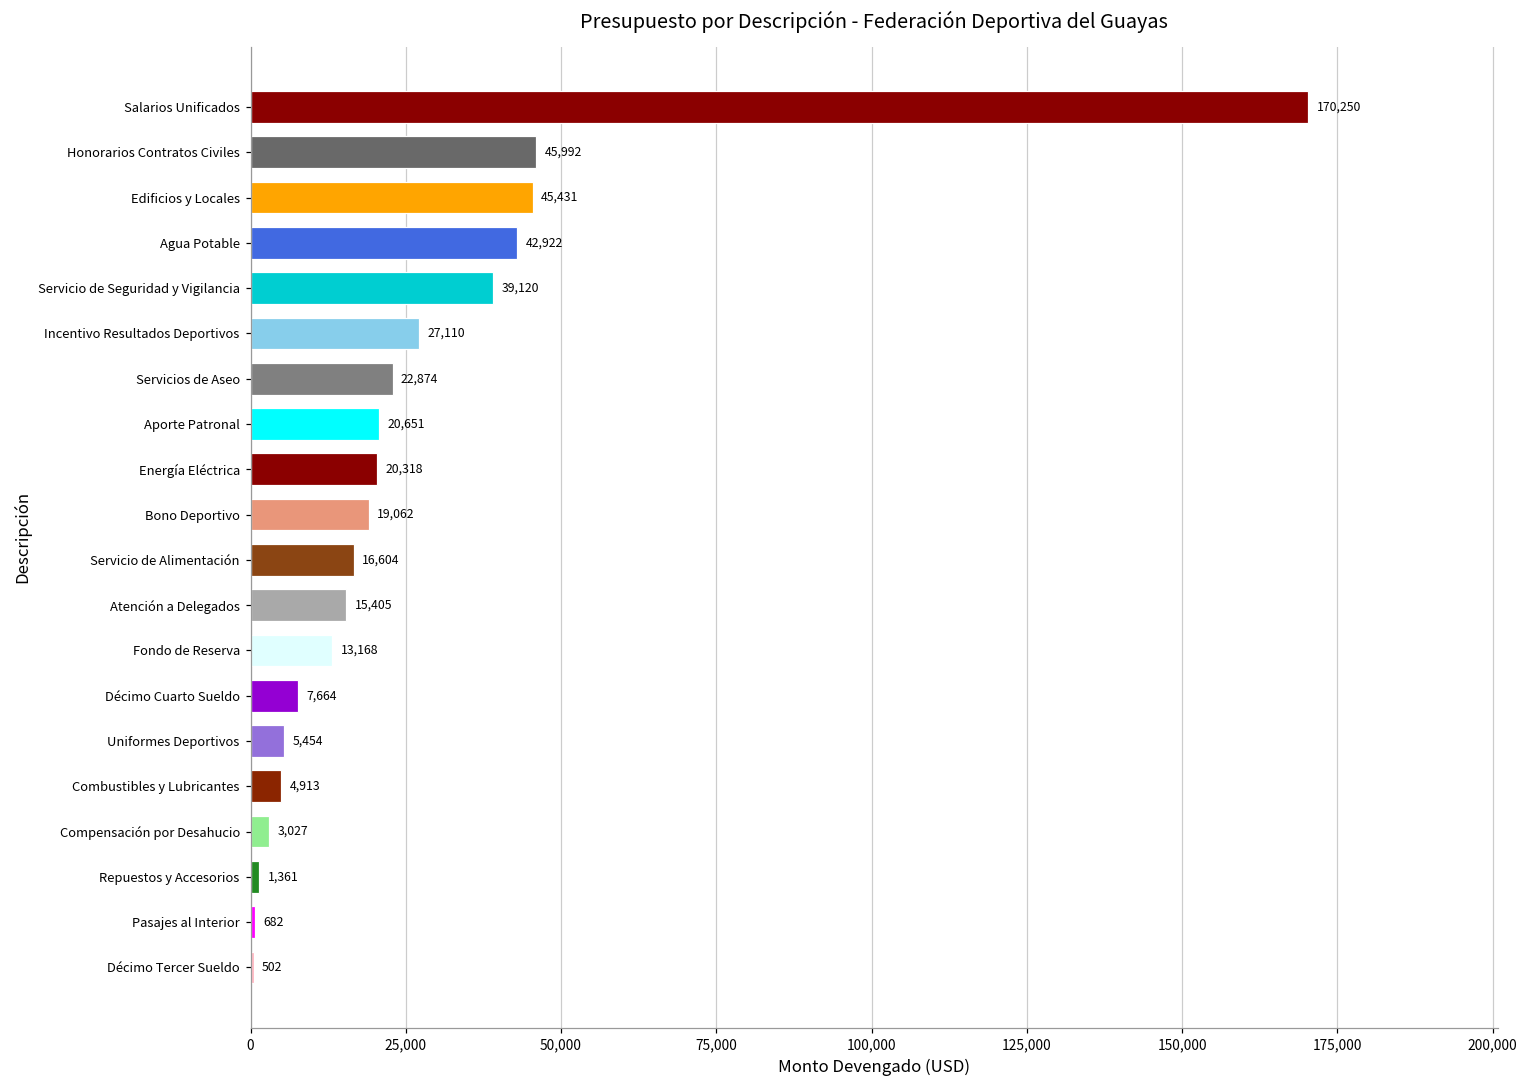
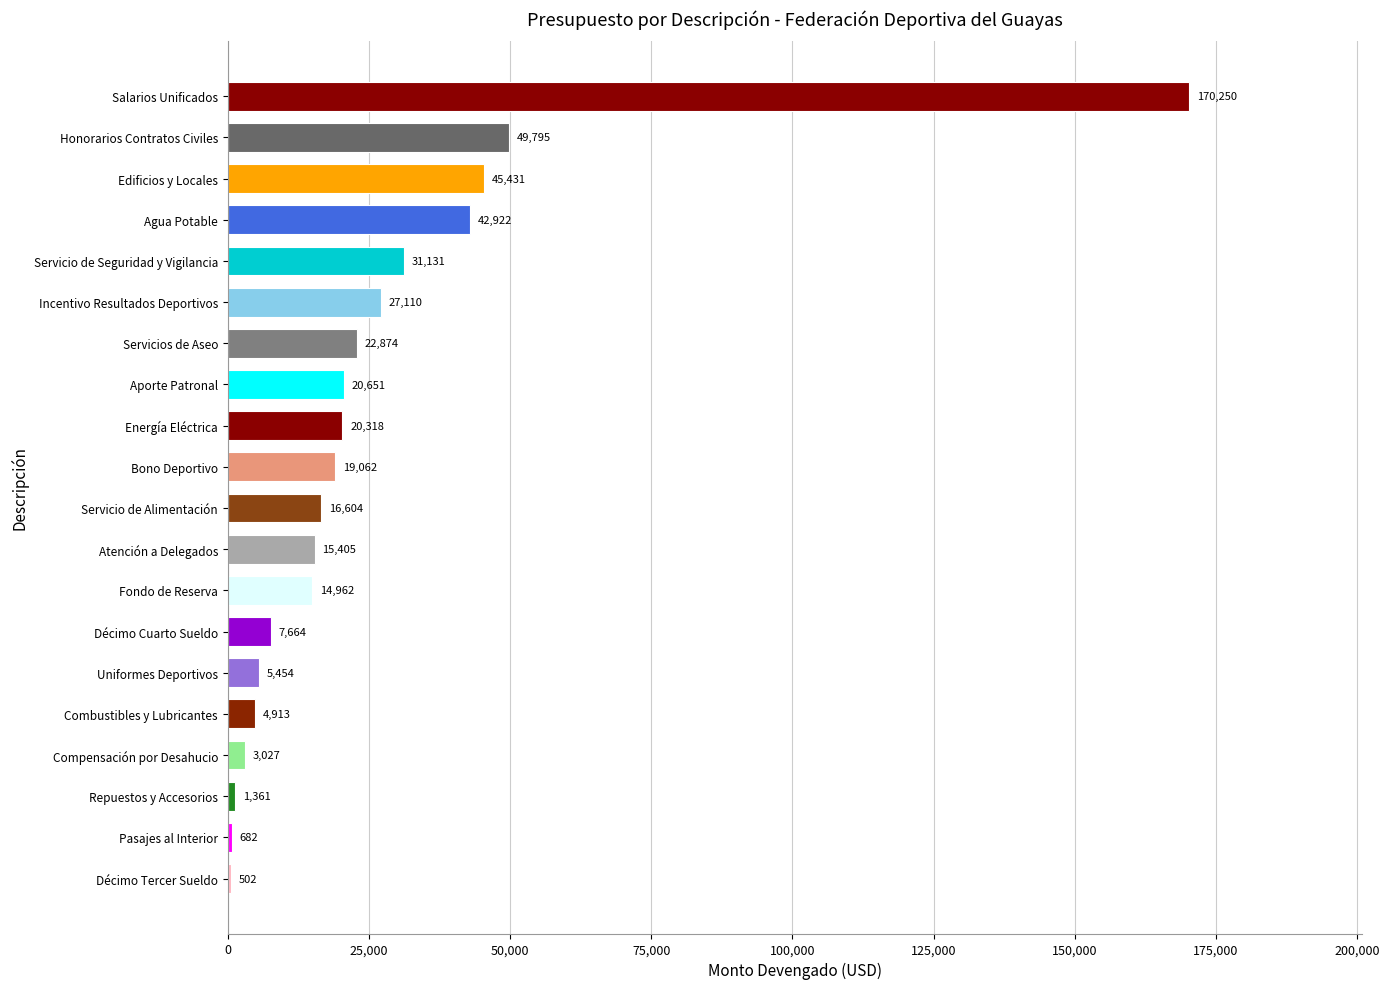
  {
    "Salarios Unificados": "170,250",
-   "Honorarios Contratos Civiles": "45,992",
+   "Honorarios Contratos Civiles": "49,795",
    "Edificios y Locales": "45,431",
    "Agua Potable": "42,922",
-   "Servicio de Seguridad y Vigilancia": "39,120",
+   "Servicio de Seguridad y Vigilancia": "31,131",
    "Incentivo Resultados Deportivos": "27,110",
    "Servicios de Aseo": "22,874",
    "Aporte Patronal": "20,651",
    "Energía Eléctrica": "20,318",
    "Bono Deportivo": "19,062",
    "Servicio de Alimentación": "16,604",
    "Atención a Delegados": "15,405",
-   "Fondo de Reserva": "13,168",
+   "Fondo de Reserva": "14,962",
    "Décimo Cuarto Sueldo": "7,664",
    "Uniformes Deportivos": "5,454",
    "Combustibles y Lubricantes": "4,913",
    "Compensación por Desahucio": "3,027",
    "Repuestos y Accesorios": "1,361",
    "Pasajes al Interior": "682",
    "Décimo Tercer Sueldo": "502"
  }
